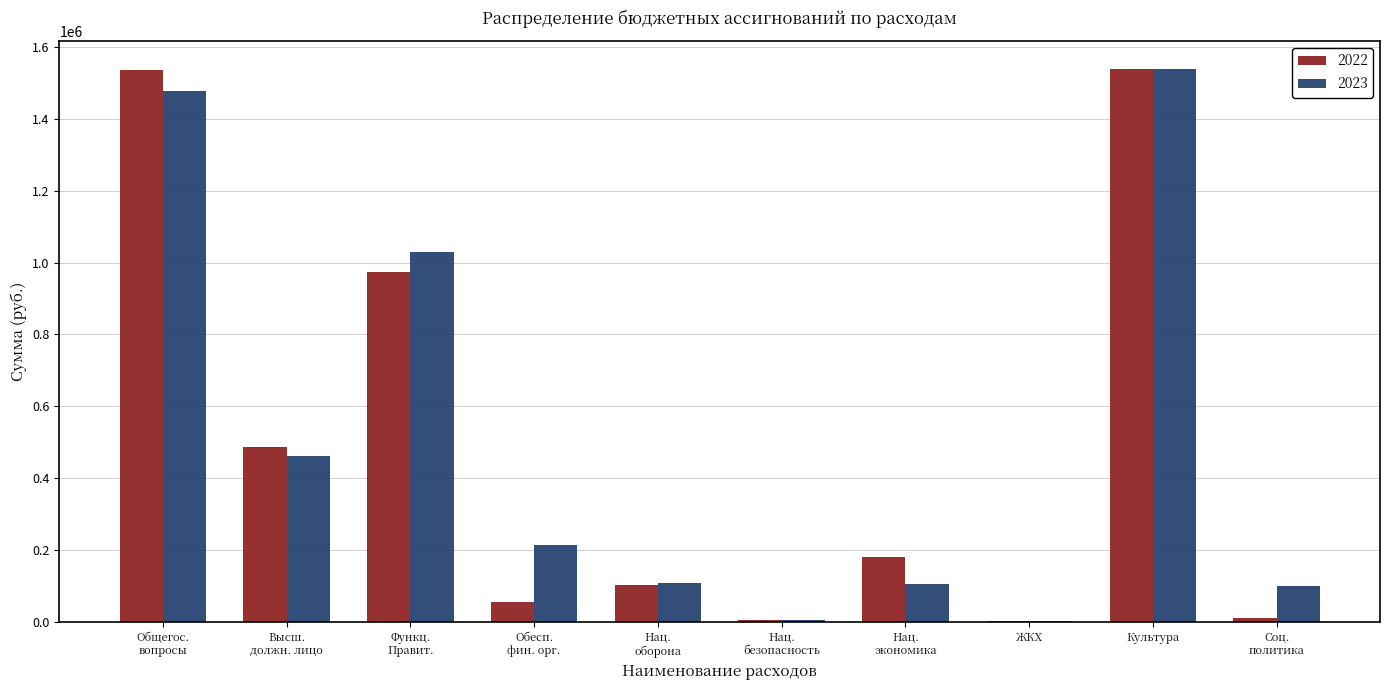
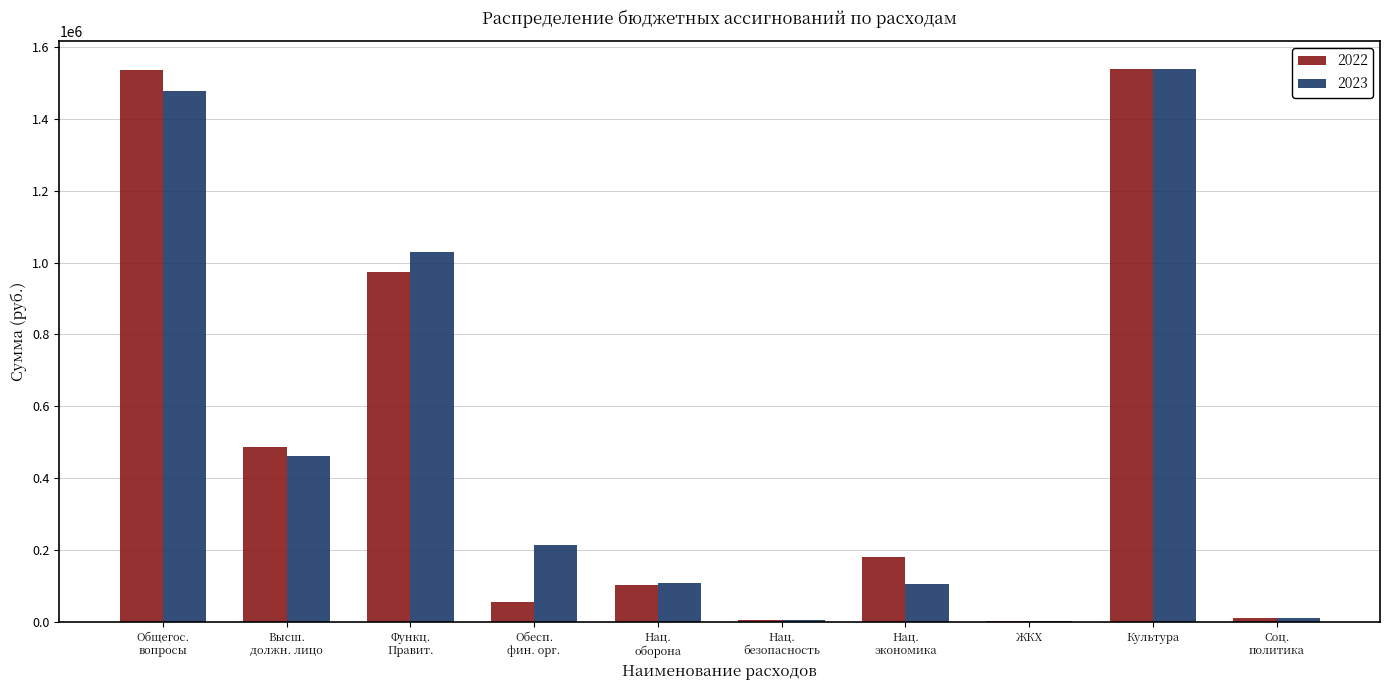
  {
    "2022": {
      "Общегос. вопросы": 1540000,
      "Высш. должн. лицо": 490000,
      "Функц. Правит.": 970000,
      "Обесп. фин. орг.": 50000,
      "Нац. оборона": 100000,
      "Нац. экономика": 180000,
      "Культура": 1540000,
      "Соц. политика": 10000
    },
    "2023": {
      "Общегос. вопросы": 1480000,
      "Высш. должн. лицо": 460000,
      "Функц. Правит.": 1030000,
      "Обесп. фин. орг.": 210000,
      "Нац. оборона": 110000,
      "Нац. экономика": 110000,
      "Культура": 1540000,
-     "Соц. политика": 100000
+     "Соц. политика": 10000
    }
  }
